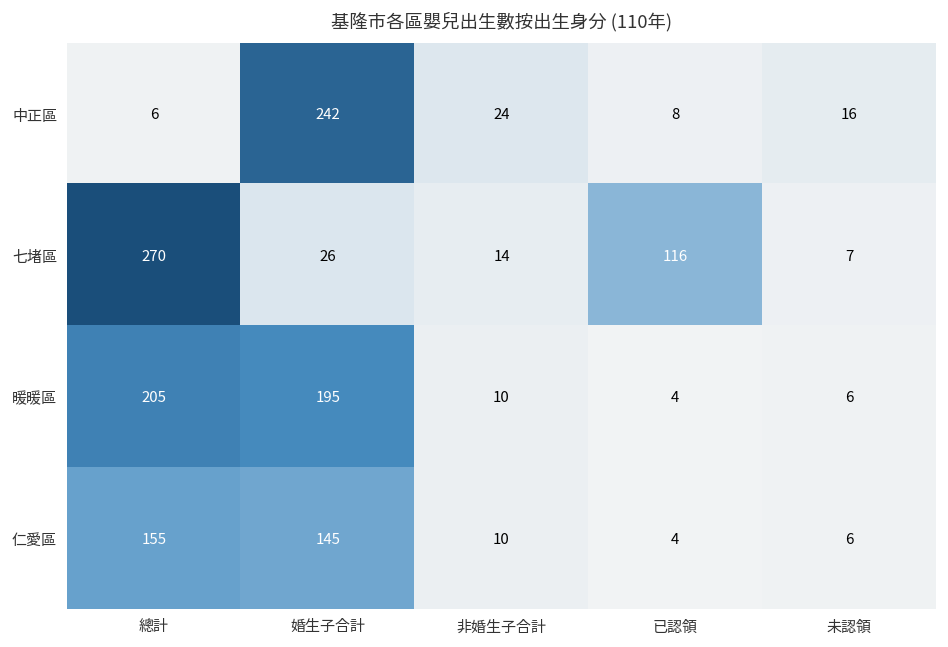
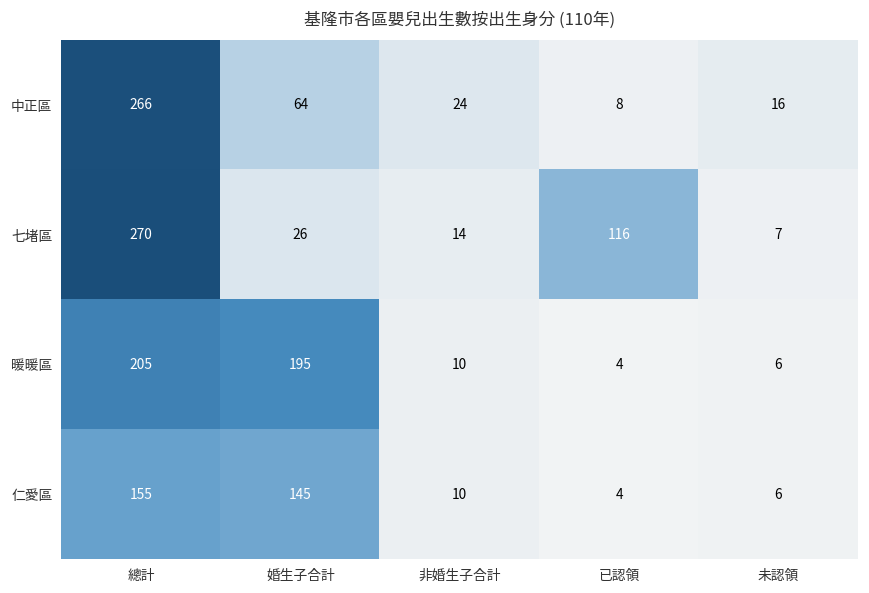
  {
    "中正區": {
-     "總計": 6,
-     "婚生子合計": 242,
+     "總計": 266,
+     "婚生子合計": 64,
      "非婚生子合計": 24,
      "已認領": 8,
      "未認領": 16
    },
    "七堵區": {
      "總計": 270,
      "婚生子合計": 26,
      "非婚生子合計": 14,
      "已認領": 116,
      "未認領": 7
    },
    "暖暖區": {
      "總計": 205,
      "婚生子合計": 195,
      "非婚生子合計": 10,
      "已認領": 4,
      "未認領": 6
    },
    "仁愛區": {
      "總計": 155,
      "婚生子合計": 145,
      "非婚生子合計": 10,
      "已認領": 4,
      "未認領": 6
    }
  }
